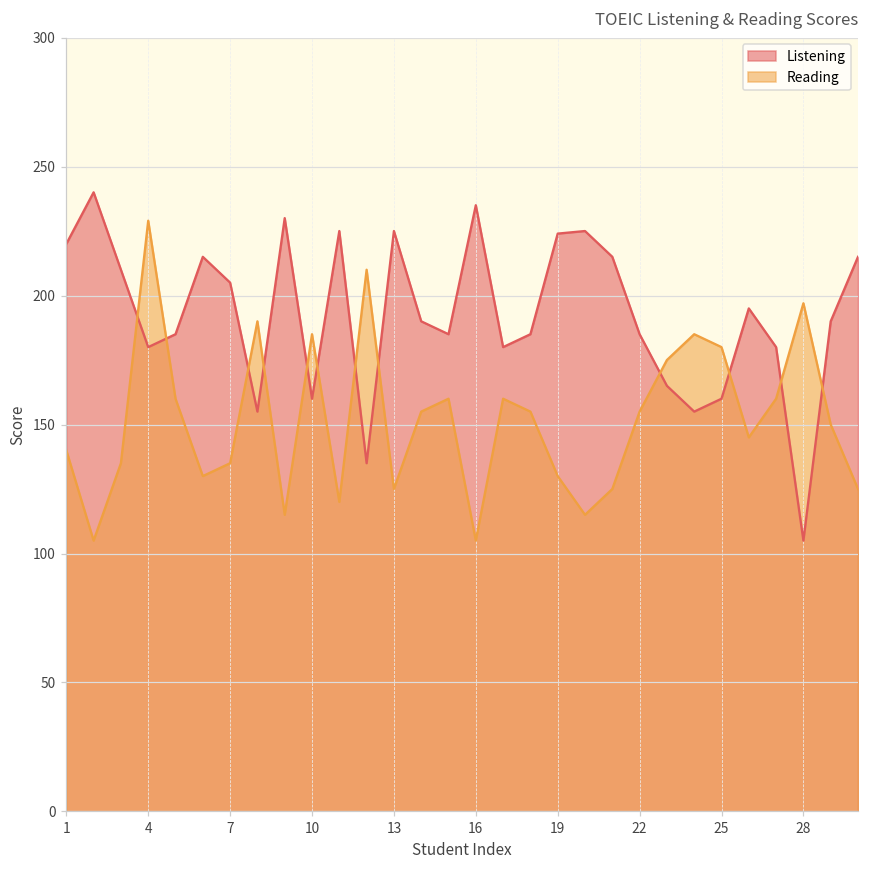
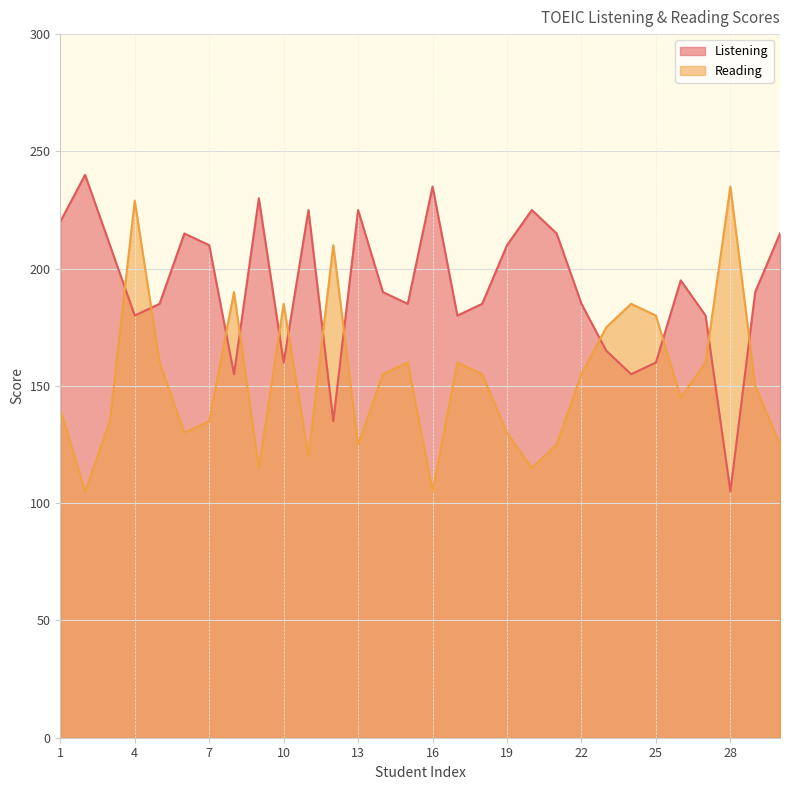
  {
    "Listening": {
      "1": 220,
      "4": 180,
-     "7": 205,
+     "7": 210,
      "10": 160,
      "13": 225,
      "16": 235,
-     "19": 224,
+     "19": 210,
      "22": 185,
      "25": 160,
      "28": 105
    },
    "Reading": {
      "1": 140,
      "4": 229,
      "7": 135,
      "10": 185,
      "13": 125,
      "16": 105,
      "19": 130,
      "22": 155,
      "25": 180,
-     "28": 197
+     "28": 235
    }
  }
